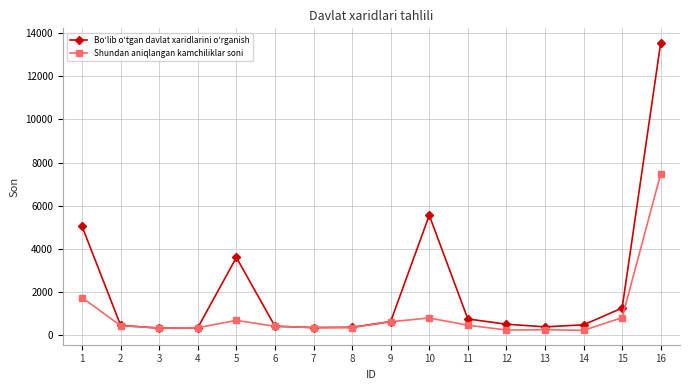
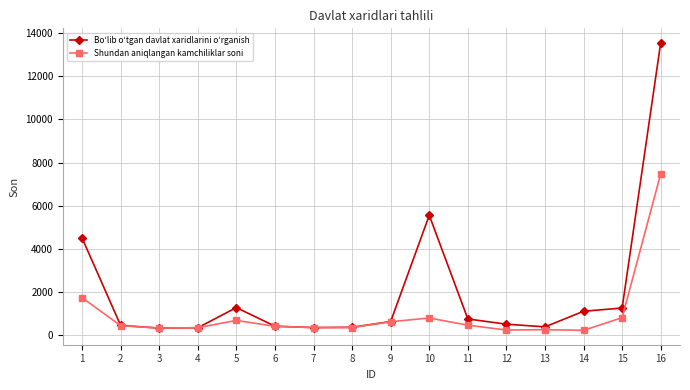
  {
    "Boʻlib oʻtgan davlat xaridlarini oʻrganish": {
-     "1": 5000,
-     "5": 3600,
+     "1": 4500,
+     "5": 1300,
      "10": 5600,
      "11": 700,
      "12": 500,
      "13": 400,
-     "14": 500,
+     "14": 1100,
      "15": 1300,
      "16": 13600
    },
    "Shundan aniqlangan kamchiliklar soni": {
      "1": 1700,
      "5": 700,
      "10": 800,
      "11": 500,
      "12": 200,
      "13": 200,
      "14": 200,
      "15": 800,
      "16": 7500
    }
  }
